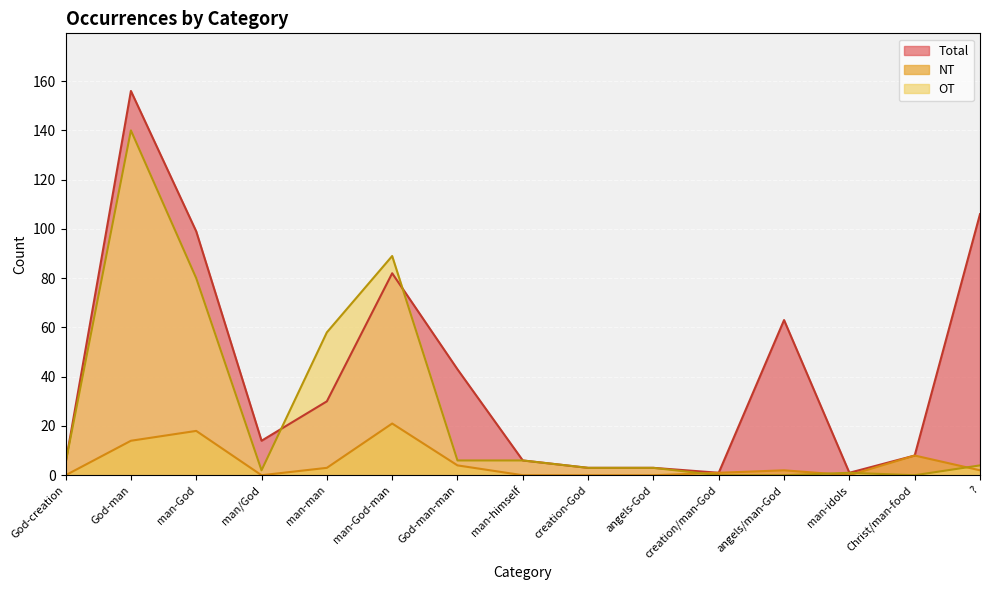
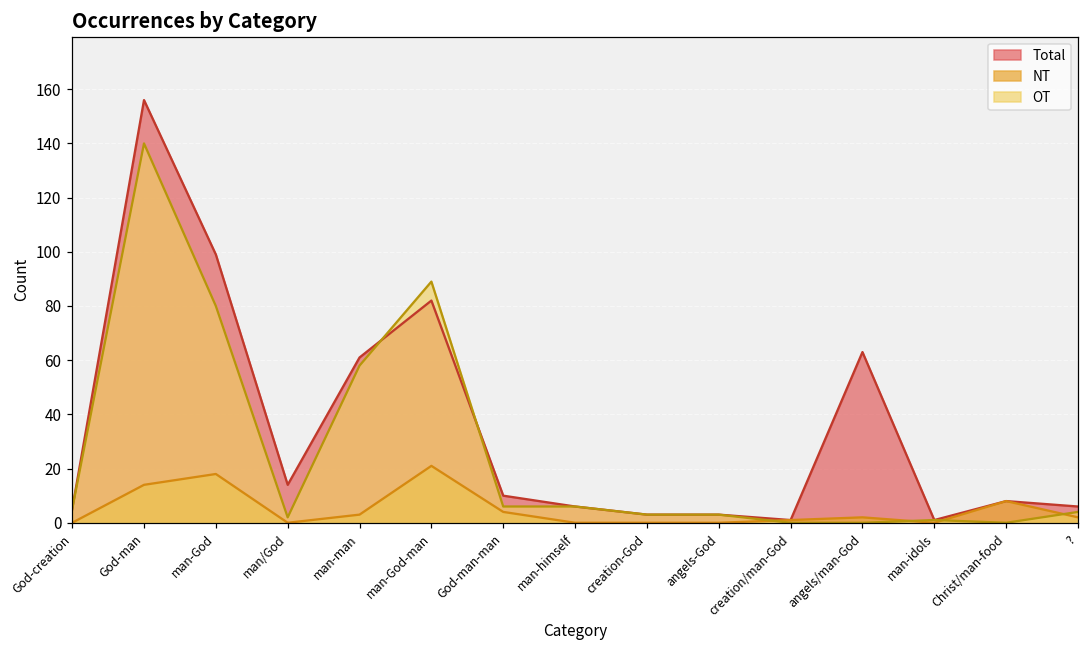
  {
    "Total": {
      "God-man": 156,
      "man-God": 99,
      "man/God": 14,
-     "man-man": 30,
+     "man-man": 61,
      "man-God-man": 82,
-     "God-man-man": 43,
+     "God-man-man": 10,
      "angels/man-God": 63,
-     "?": 106
+     "?": 6
    }
  }
